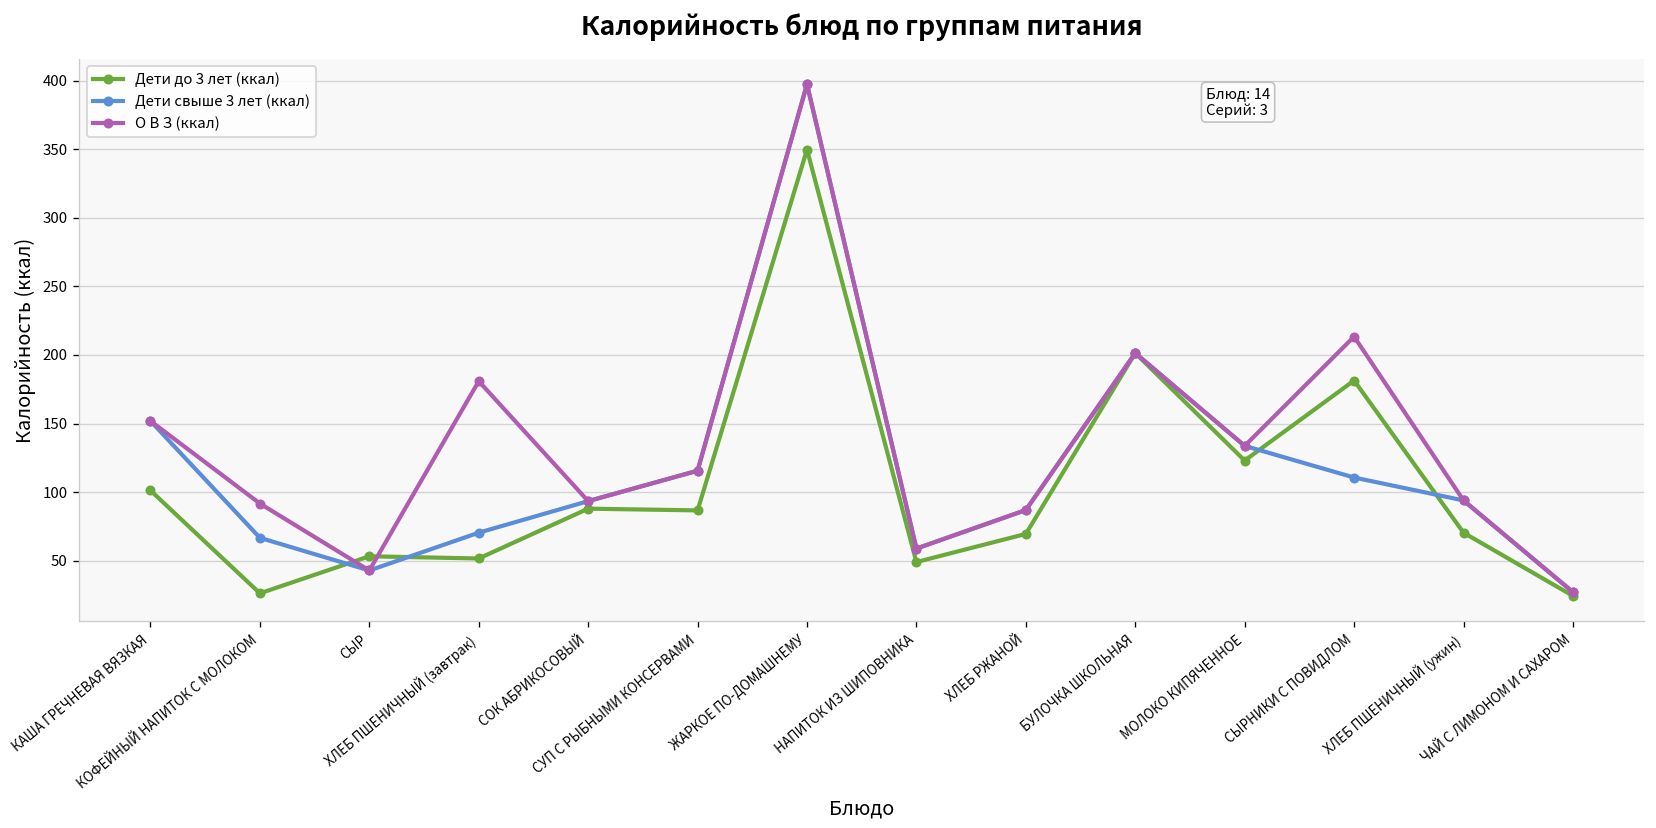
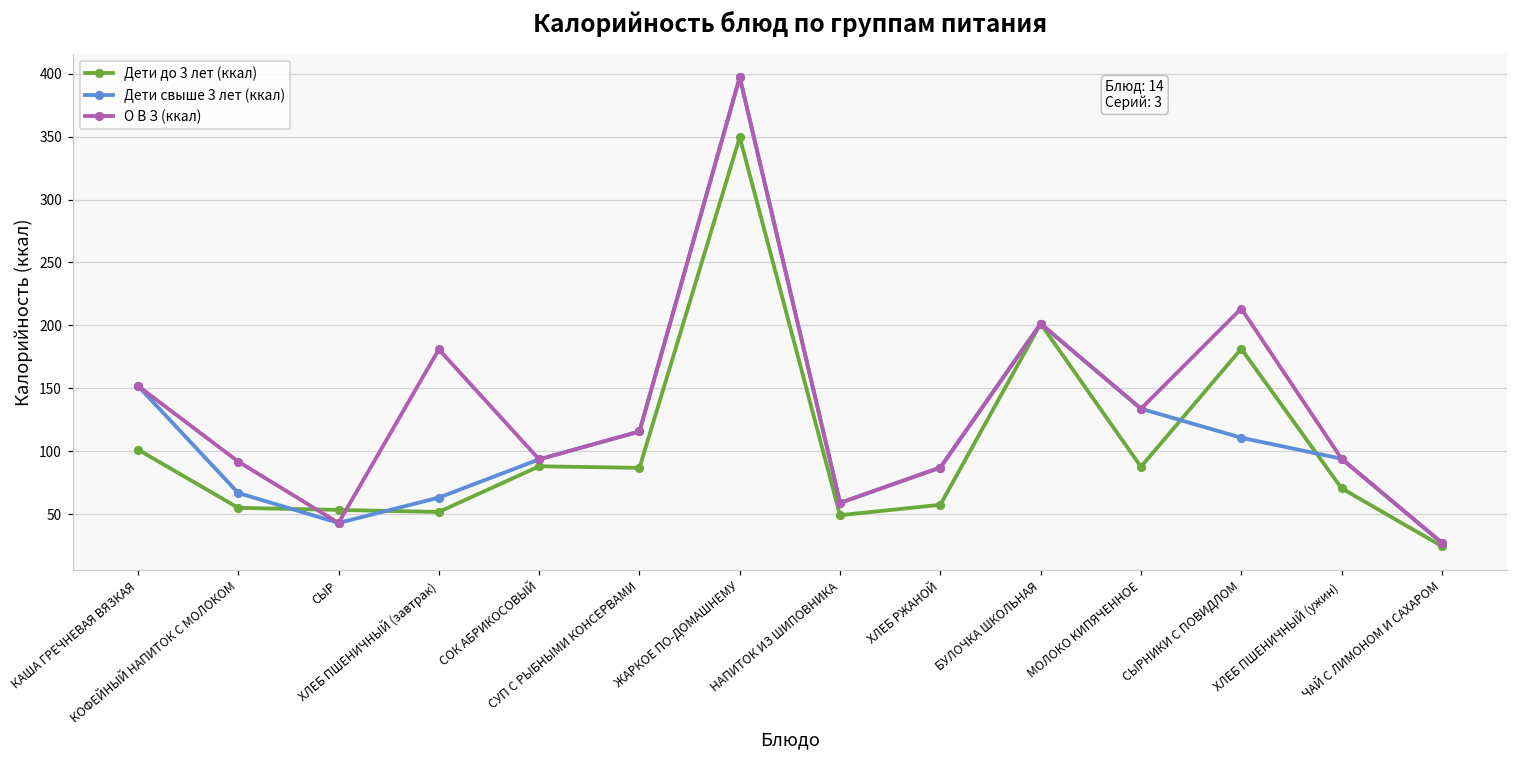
  {
    "Дети до 3 лет (ккал)": {
      "КАША ГРЕЧНЕВАЯ ВЯЗКАЯ": 101,
-     "КОФЕЙНЫЙ НАПИТОК С МОЛОКОМ": 26,
+     "КОФЕЙНЫЙ НАПИТОК С МОЛОКОМ": 55,
      "СЫР": 53,
      "ХЛЕБ ПШЕНИЧНЫЙ (завтрак)": 52,
      "СОК АБРИКОСОВЫЙ": 88,
      "СУП С РЫБНЫМИ КОНСЕРВАМИ": 87,
      "ЖАРКОЕ ПО-ДОМАШНЕМУ": 350,
      "НАПИТОК ИЗ ШИПОВНИКА": 49,
-     "ХЛЕБ РЖАНОЙ": 70,
-     "МОЛОКО КИПЯЧЕННОЕ": 123,
+     "ХЛЕБ РЖАНОЙ": 57,
+     "МОЛОКО КИПЯЧЕННОЕ": 88,
      "СЫРНИКИ С ПОВИДЛОМ": 181,
      "ХЛЕБ ПШЕНИЧНЫЙ (ужин)": 71,
      "ЧАЙ С ЛИМОНОМ И САХАРОМ": 24
    },
    "Дети свыше 3 лет (ккал)": {
      "КОФЕЙНЫЙ НАПИТОК С МОЛОКОМ": 67,
-     "ХЛЕБ ПШЕНИЧНЫЙ (завтрак)": 71,
+     "ХЛЕБ ПШЕНИЧНЫЙ (завтрак)": 63,
      "СЫРНИКИ С ПОВИДЛОМ": 111
    },
    "О В З (ккал)": {
      "КОФЕЙНЫЙ НАПИТОК С МОЛОКОМ": 92,
      "ХЛЕБ ПШЕНИЧНЫЙ (завтрак)": 181,
      "СЫРНИКИ С ПОВИДЛОМ": 213
    }
  }
